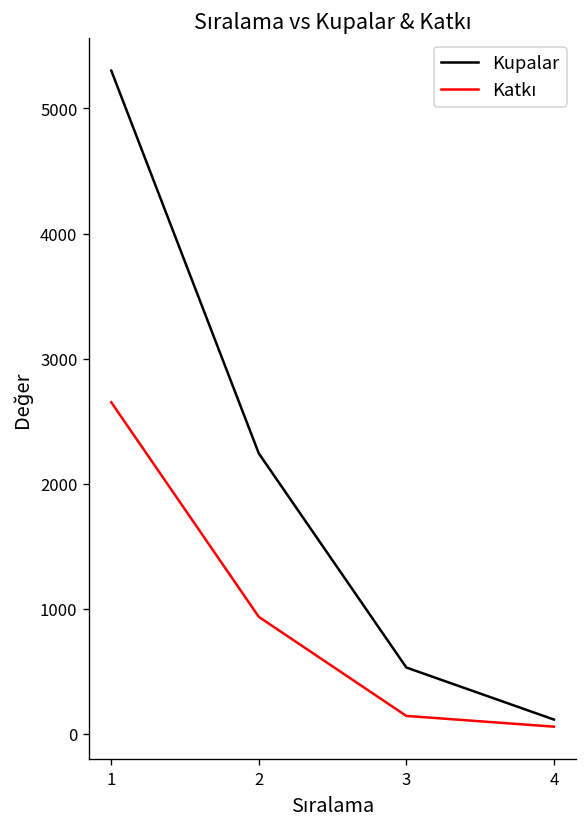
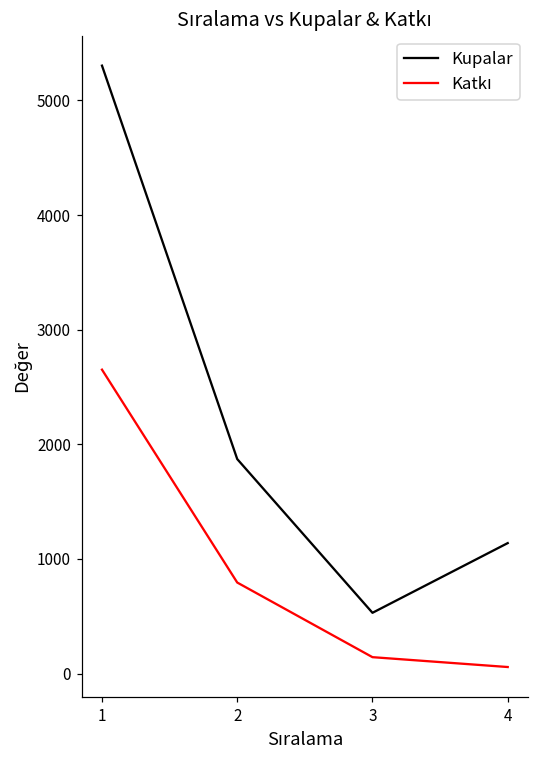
  {
    "Kupalar": {
      "1": 5300,
-     "2": 2240,
+     "2": 1870,
      "3": 530,
-     "4": 110
+     "4": 1140
    },
    "Katkı": {
      "1": 2650,
-     "2": 940,
+     "2": 790,
      "3": 140,
      "4": 60
    }
  }
